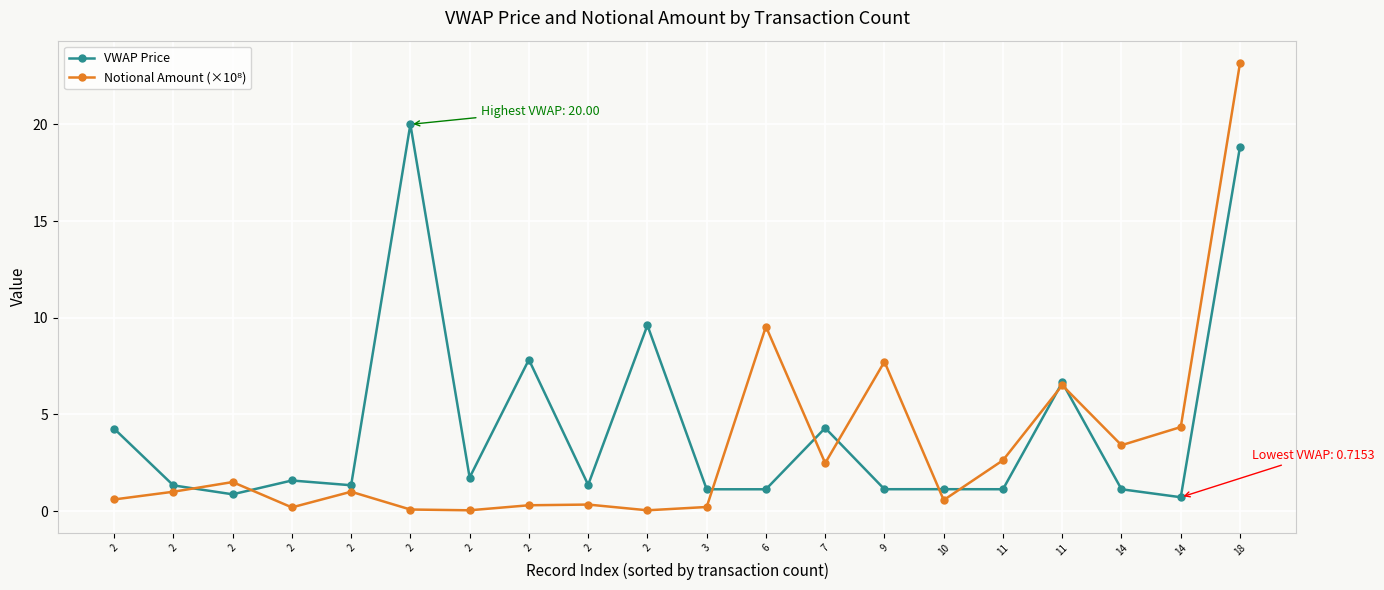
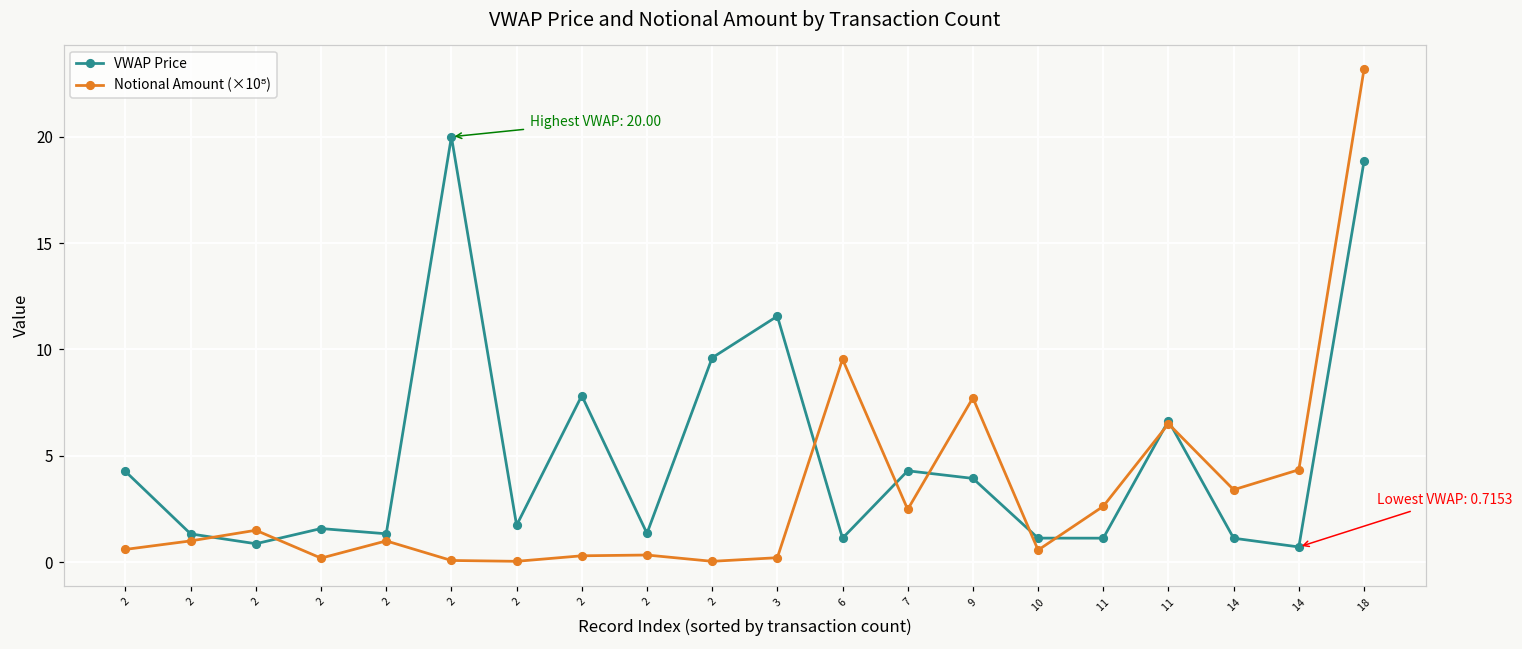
  {
    "VWAP Price": {
-     "3": 1.1,
+     "3": 11.6,
      "6": 1.1,
      "7": 4.3,
-     "9": 1.1,
+     "9": 3.9,
      "10": 1.1,
      "18": 18.8
    },
    "Notional Amount (×10⁸)": {
      "3": 0.2,
      "6": 9.5,
      "7": 2.5,
      "9": 7.7,
      "10": 0.6,
      "18": 23.2
    }
  }
